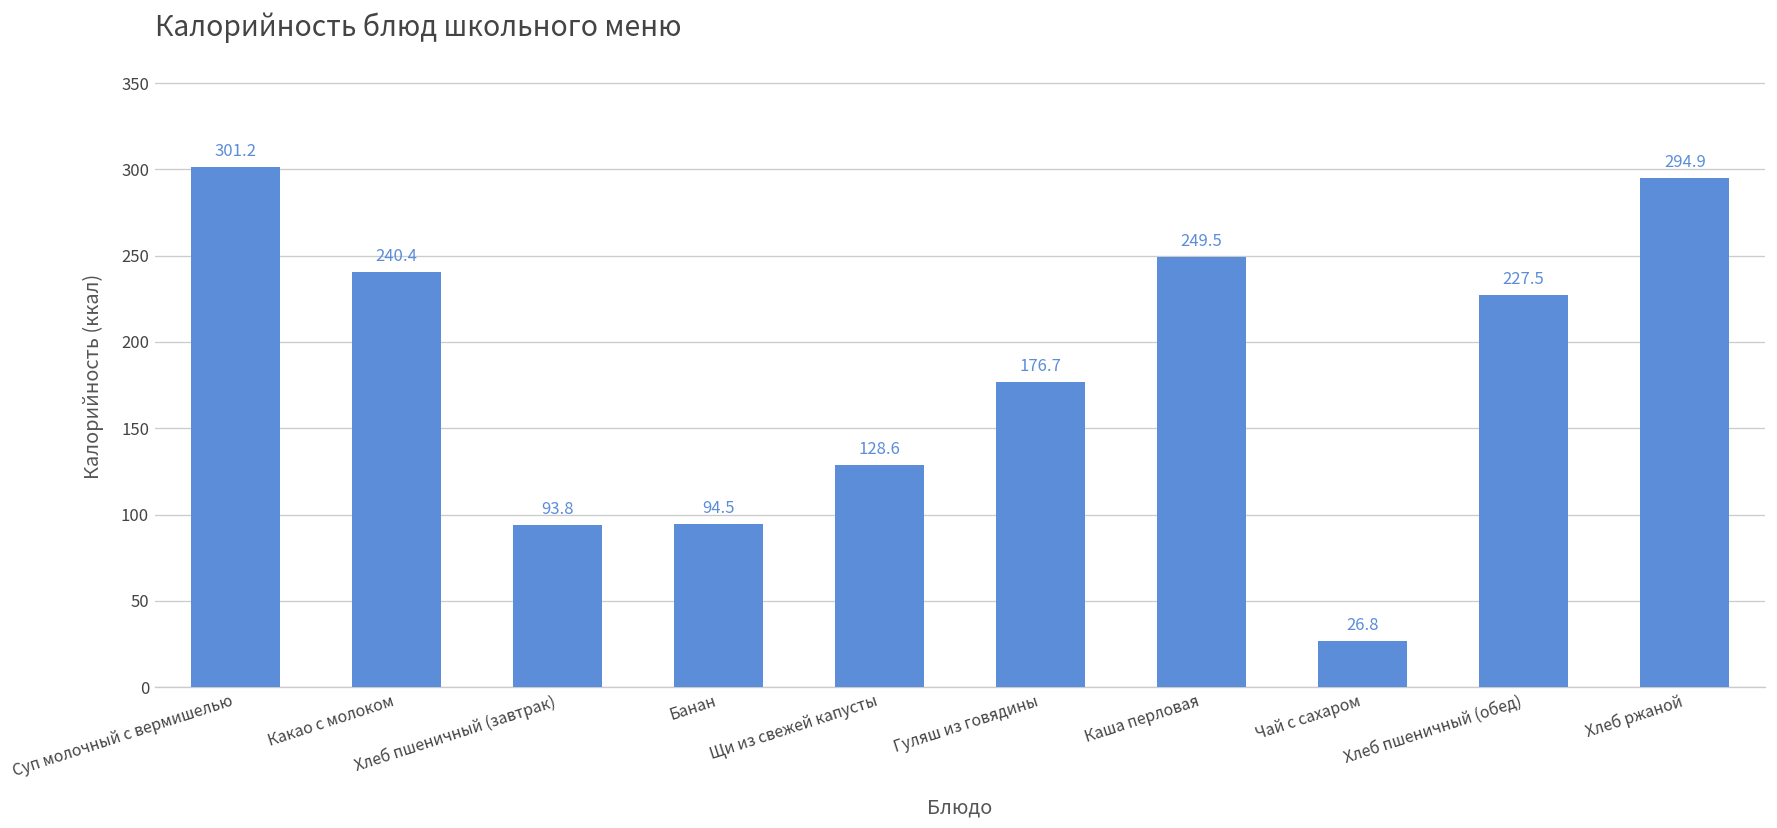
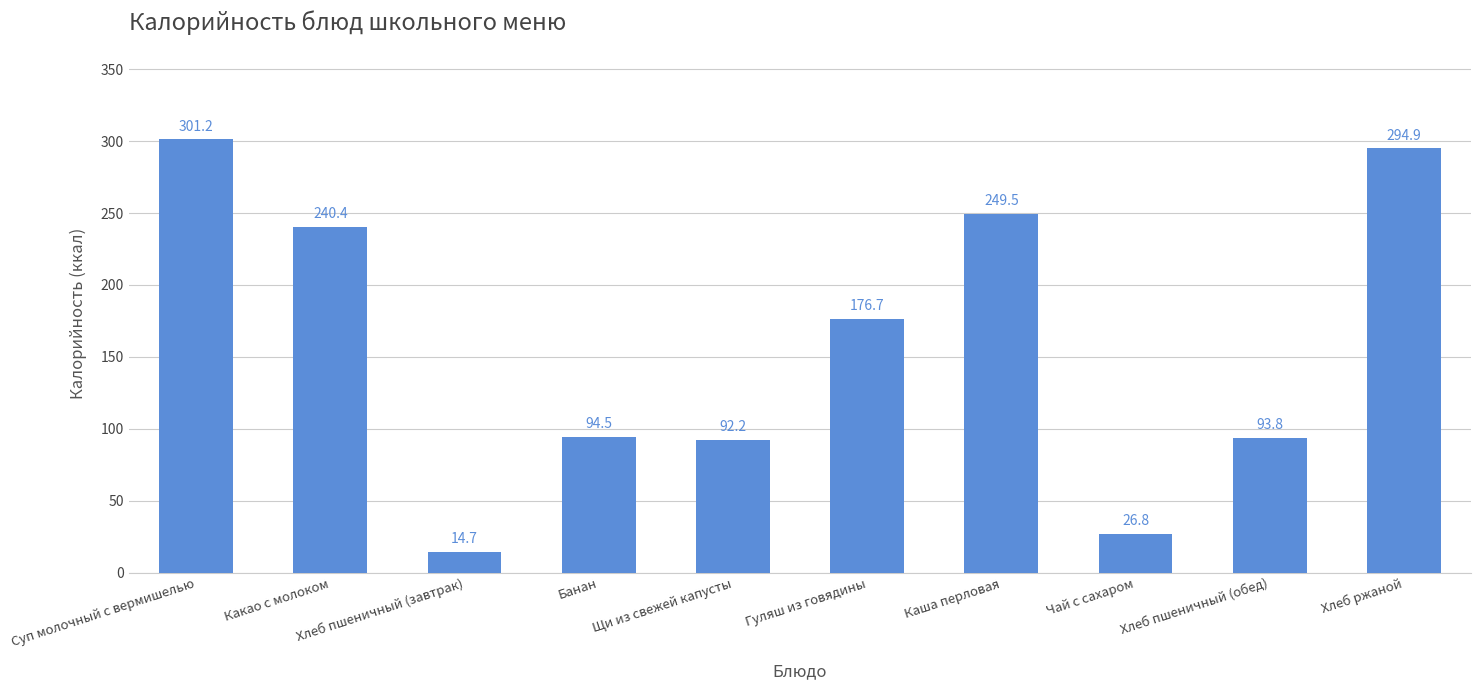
  {
    "Суп молочный с вермишелью": 301.2,
    "Какао с молоком": 240.4,
-   "Хлеб пшеничный (завтрак)": 93.8,
+   "Хлеб пшеничный (завтрак)": 14.7,
    "Банан": 94.5,
-   "Щи из свежей капусты": 128.6,
+   "Щи из свежей капусты": 92.2,
    "Гуляш из говядины": 176.7,
    "Каша перловая": 249.5,
    "Чай с сахаром": 26.8,
-   "Хлеб пшеничный (обед)": 227.5,
+   "Хлеб пшеничный (обед)": 93.8,
    "Хлеб ржаной": 294.9
  }
